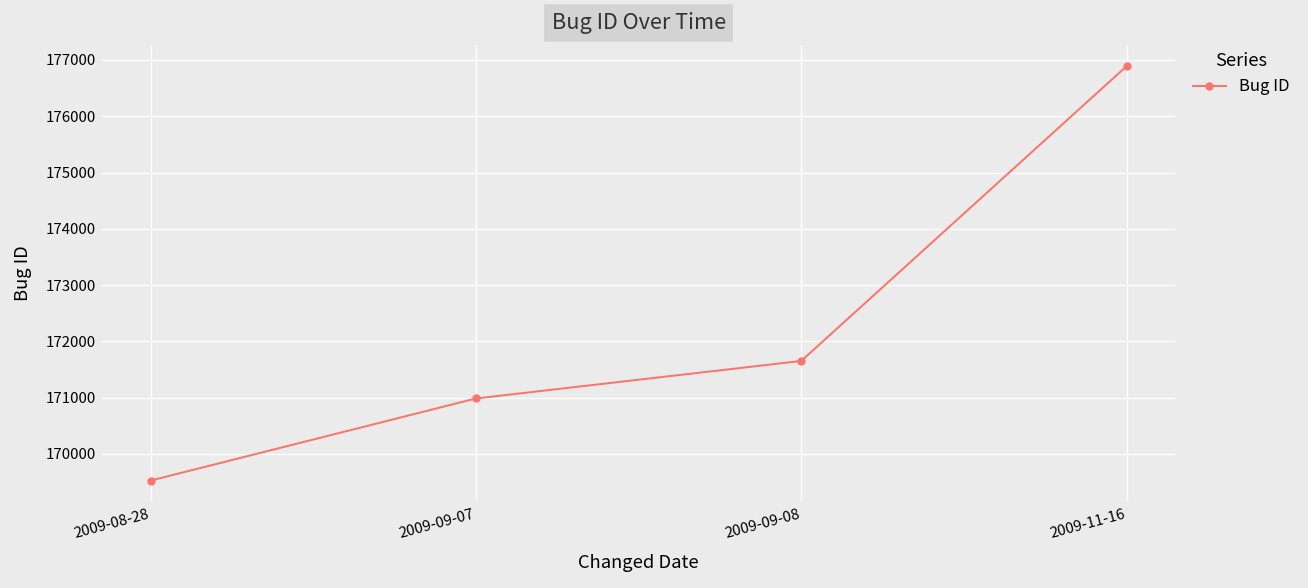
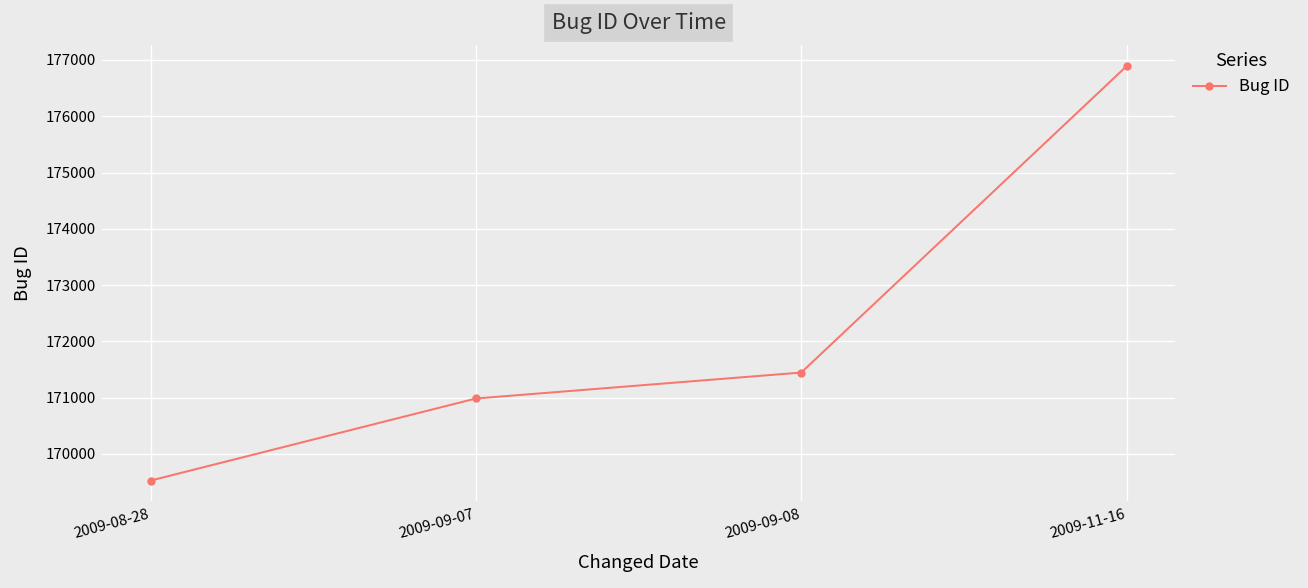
  {
    "2009-08-28": 169500,
    "2009-09-07": 171000,
-   "2009-09-08": 171700,
+   "2009-09-08": 171400,
    "2009-11-16": 176900
  }
